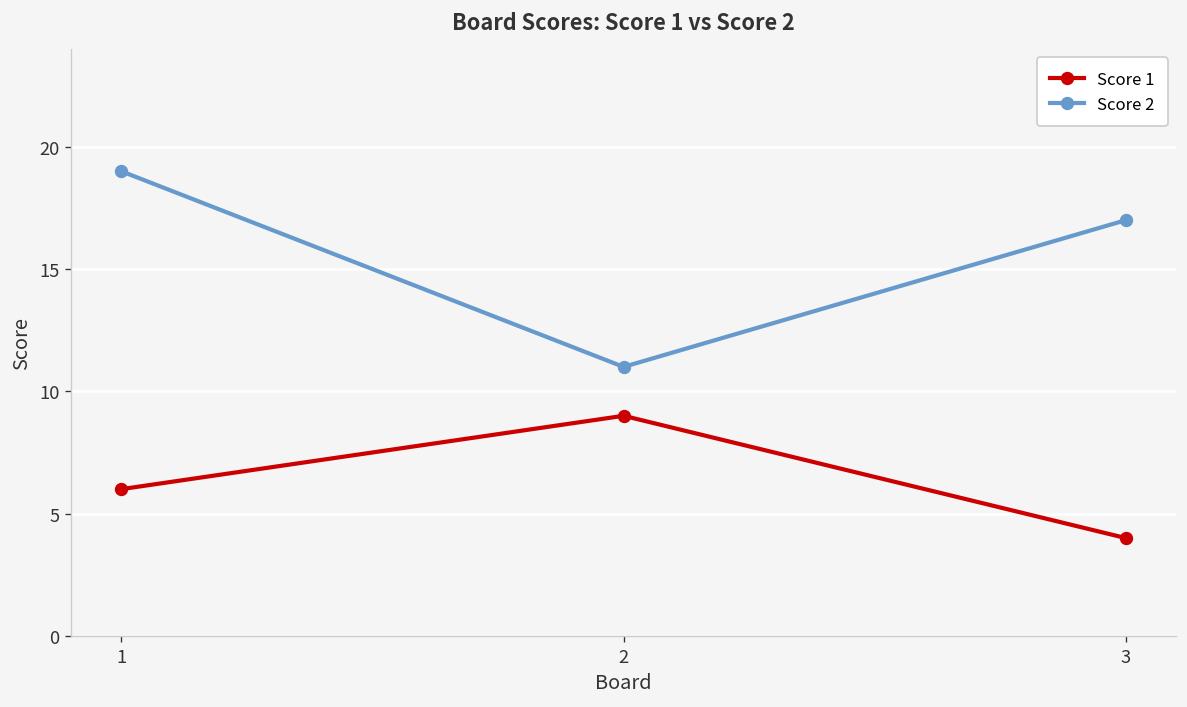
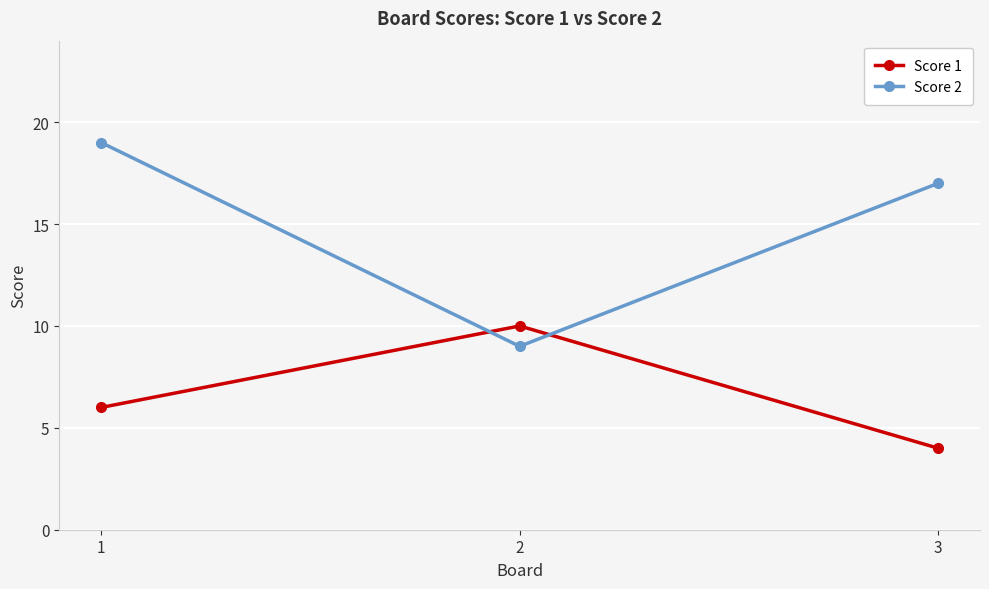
  {
    "Score 1": {
      "1": 6,
-     "2": 9,
+     "2": 10,
      "3": 4
    },
    "Score 2": {
      "1": 19,
-     "2": 11,
+     "2": 9,
      "3": 17
    }
  }
